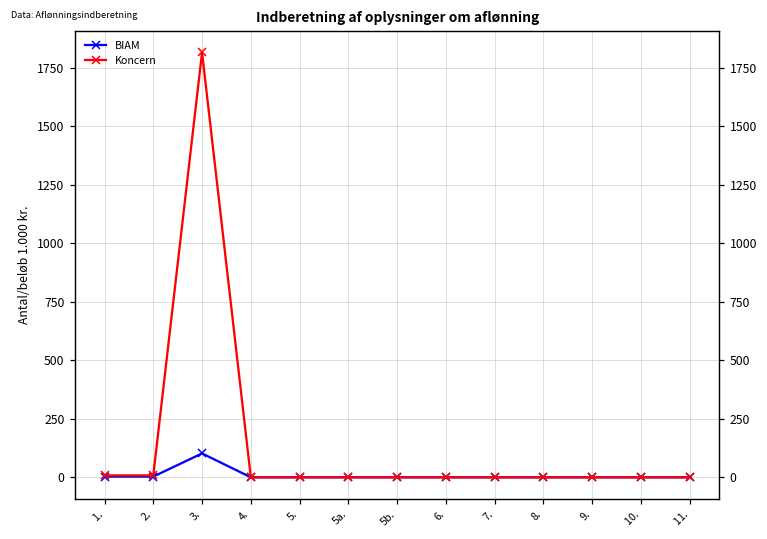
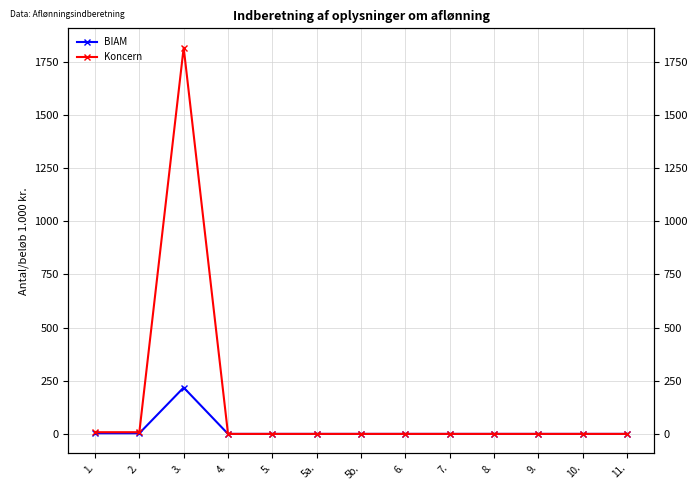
  {
    "BIAM": {
-     "3.": 100
+     "3.": 220
    },
    "Koncern": {
      "3.": 1820
    }
  }
